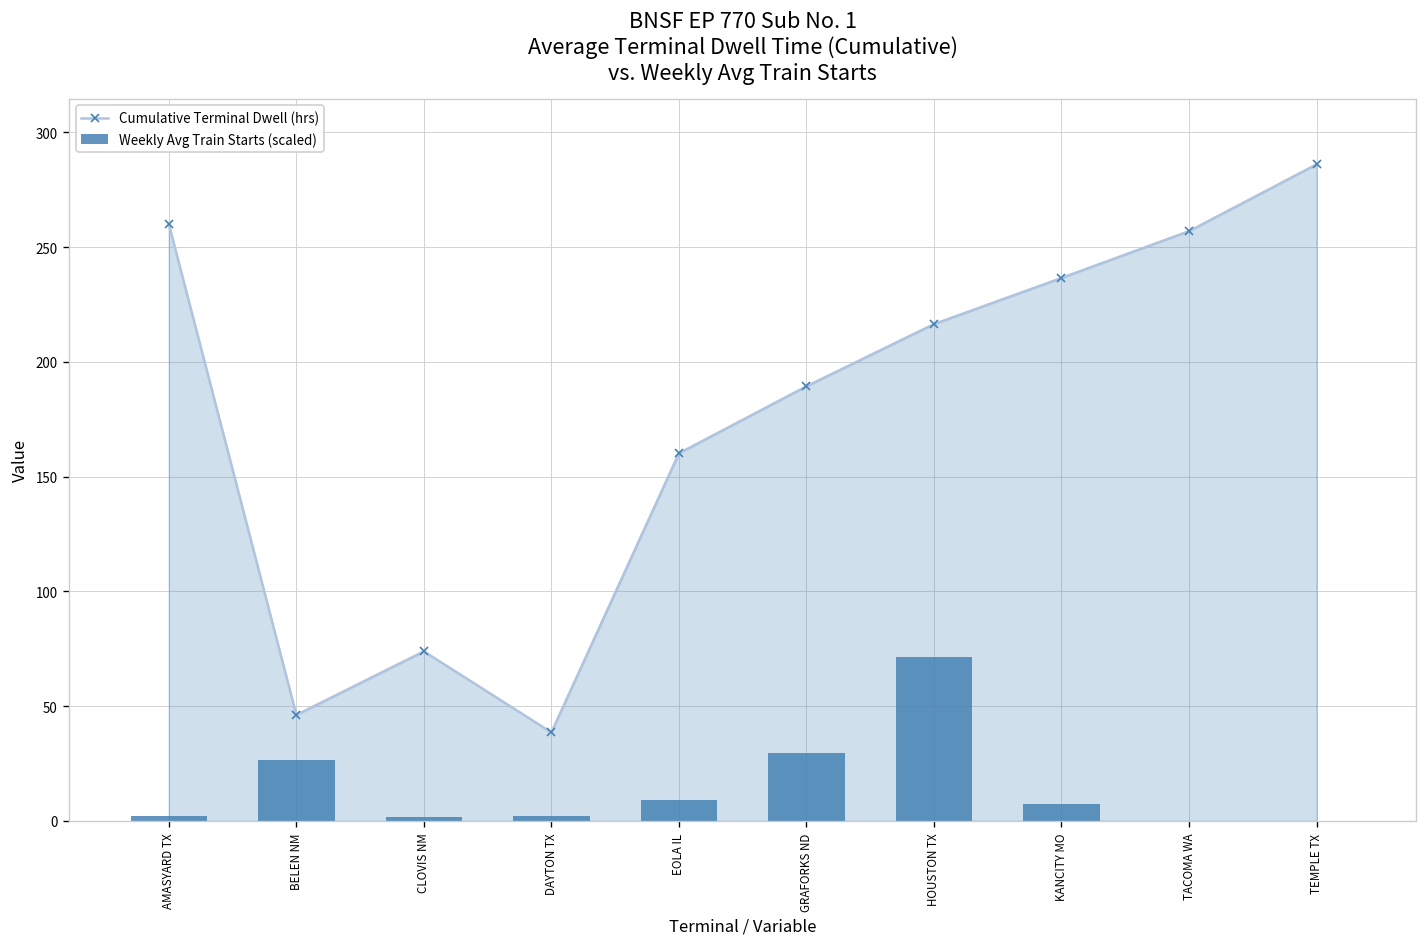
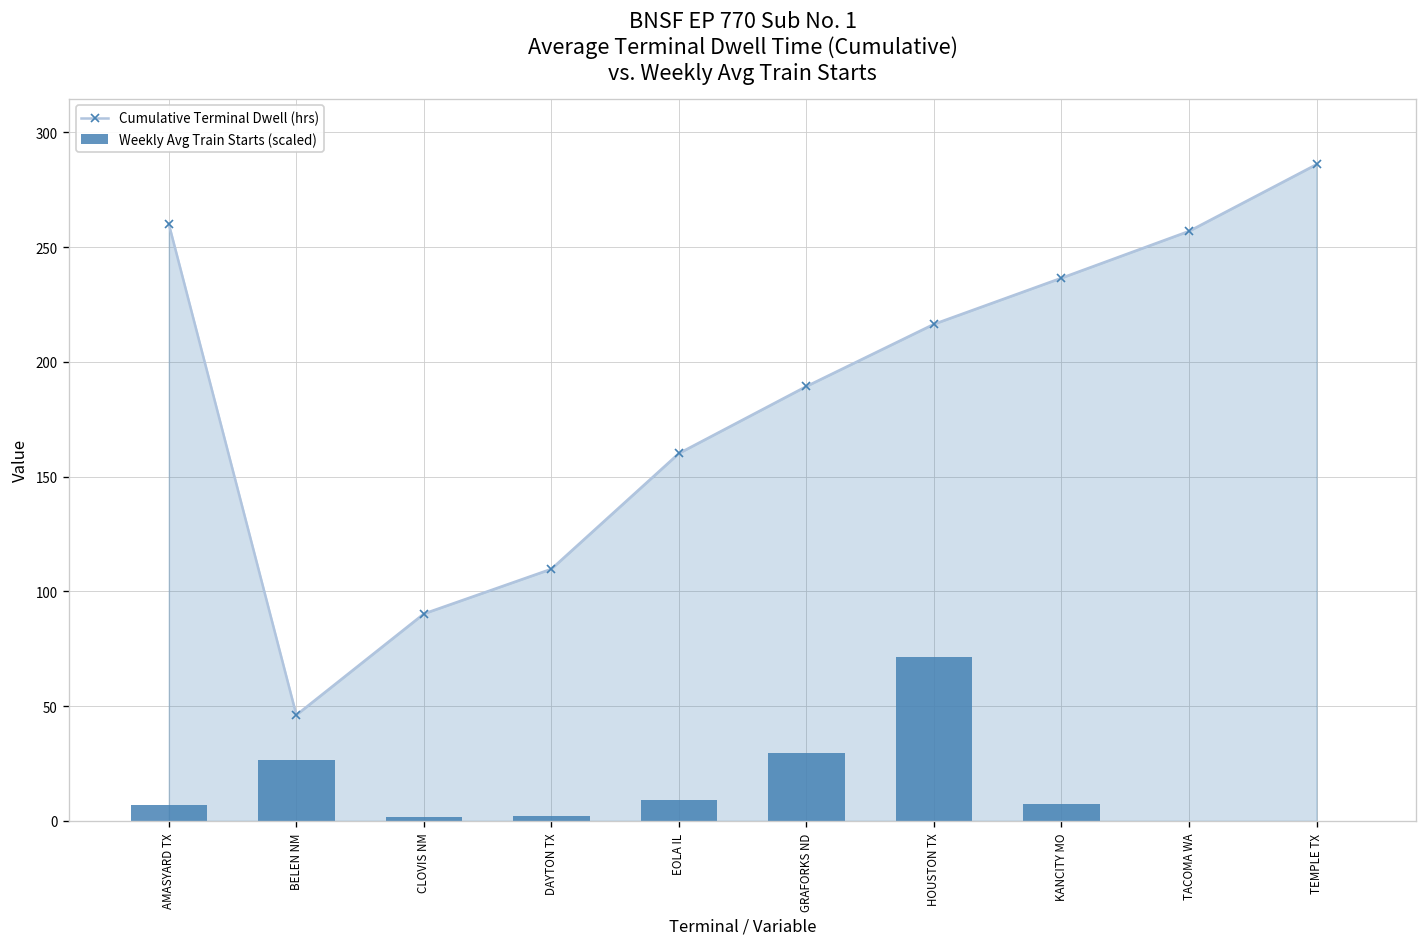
  {
    "Weekly Avg Train Starts (scaled)": {
-     "AMASYARD TX": 2,
+     "AMASYARD TX": 7,
      "BELEN NM": 26,
      "CLOVIS NM": 2,
      "DAYTON TX": 2,
      "EOLA IL": 9,
      "GRAFORKS ND": 30,
      "HOUSTON TX": 72,
      "KANCITY MO": 7,
      "TACOMA WA": 0,
      "TEMPLE TX": 0
    },
    "Cumulative Terminal Dwell (hrs)": {
      "AMASYARD TX": 260,
      "BELEN NM": 46,
-     "CLOVIS NM": 74,
-     "DAYTON TX": 39,
+     "CLOVIS NM": 90,
+     "DAYTON TX": 110,
      "EOLA IL": 160,
      "GRAFORKS ND": 189,
      "HOUSTON TX": 217,
      "KANCITY MO": 237,
      "TACOMA WA": 257,
      "TEMPLE TX": 286
    }
  }
